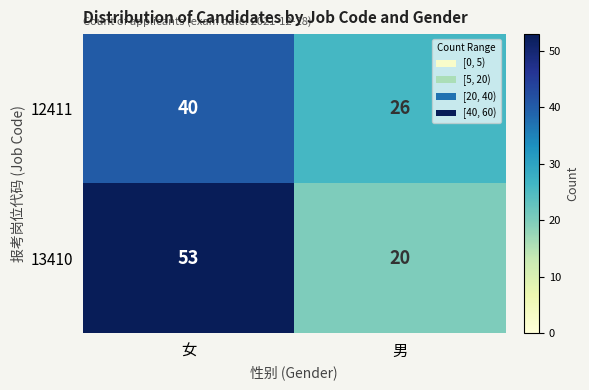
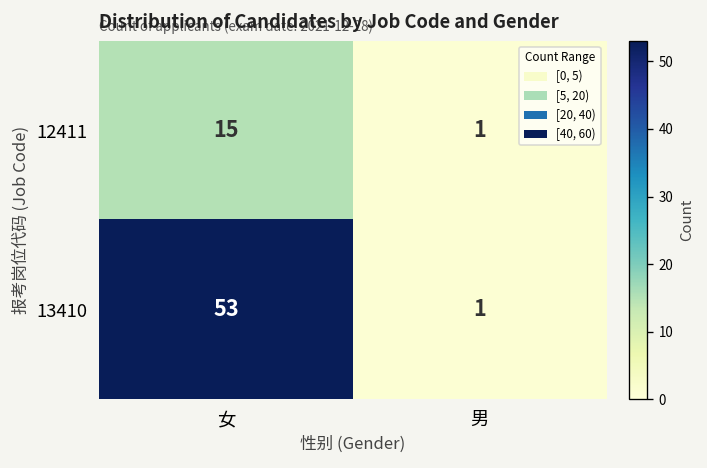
  {
    "12411": {
-     "女": 40,
-     "男": 26
+     "女": 15,
+     "男": 1
    },
    "13410": {
      "女": 53,
-     "男": 20
+     "男": 1
    }
  }
